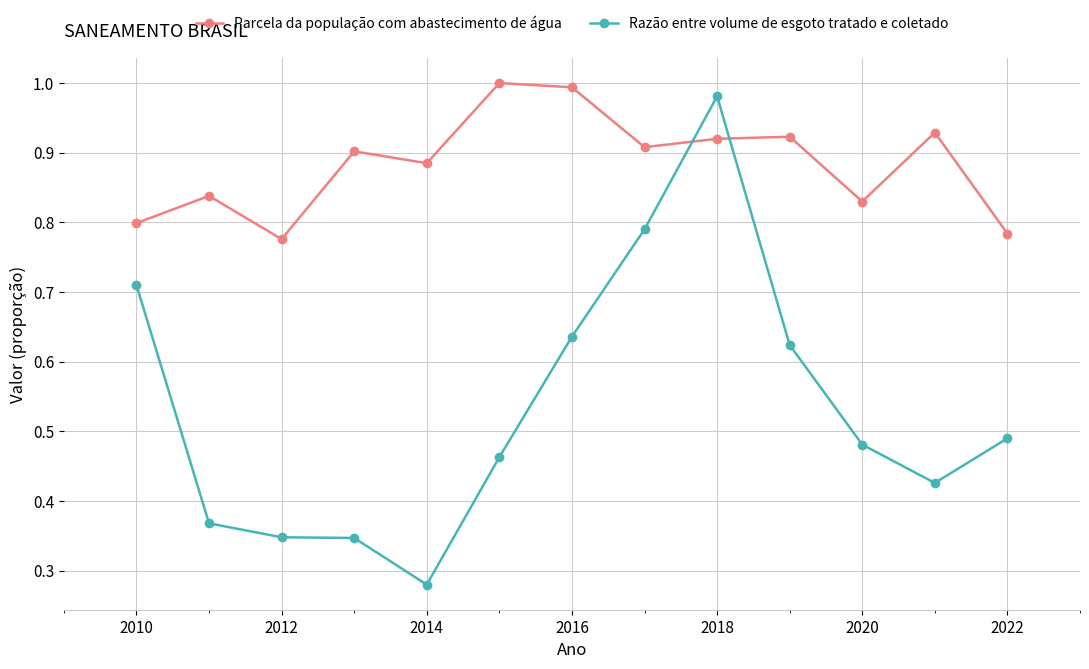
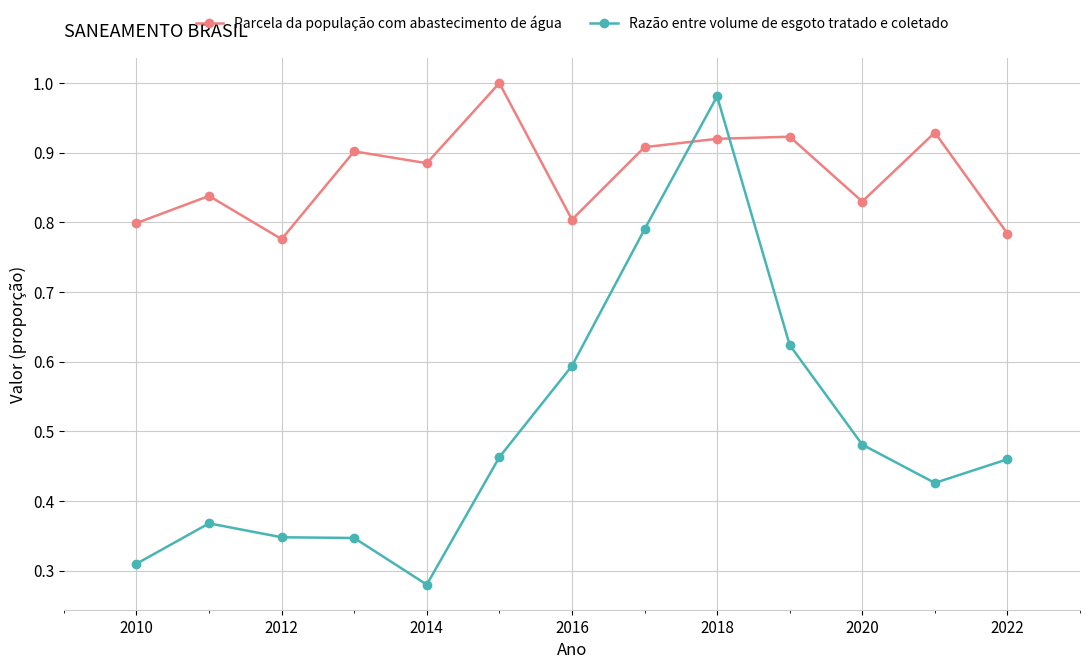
  {
    "Parcela da população com abastecimento de água": {
      "2010": 0.80,
      "2012": 0.78,
      "2014": 0.89,
-     "2016": 0.99,
+     "2016": 0.80,
      "2018": 0.92,
      "2020": 0.83,
      "2022": 0.78
    },
    "Razão entre volume de esgoto tratado e coletado": {
-     "2010": 0.71,
+     "2010": 0.31,
      "2012": 0.35,
      "2014": 0.28,
-     "2016": 0.64,
+     "2016": 0.59,
      "2018": 0.98,
      "2020": 0.48,
-     "2022": 0.49
+     "2022": 0.46
    }
  }
